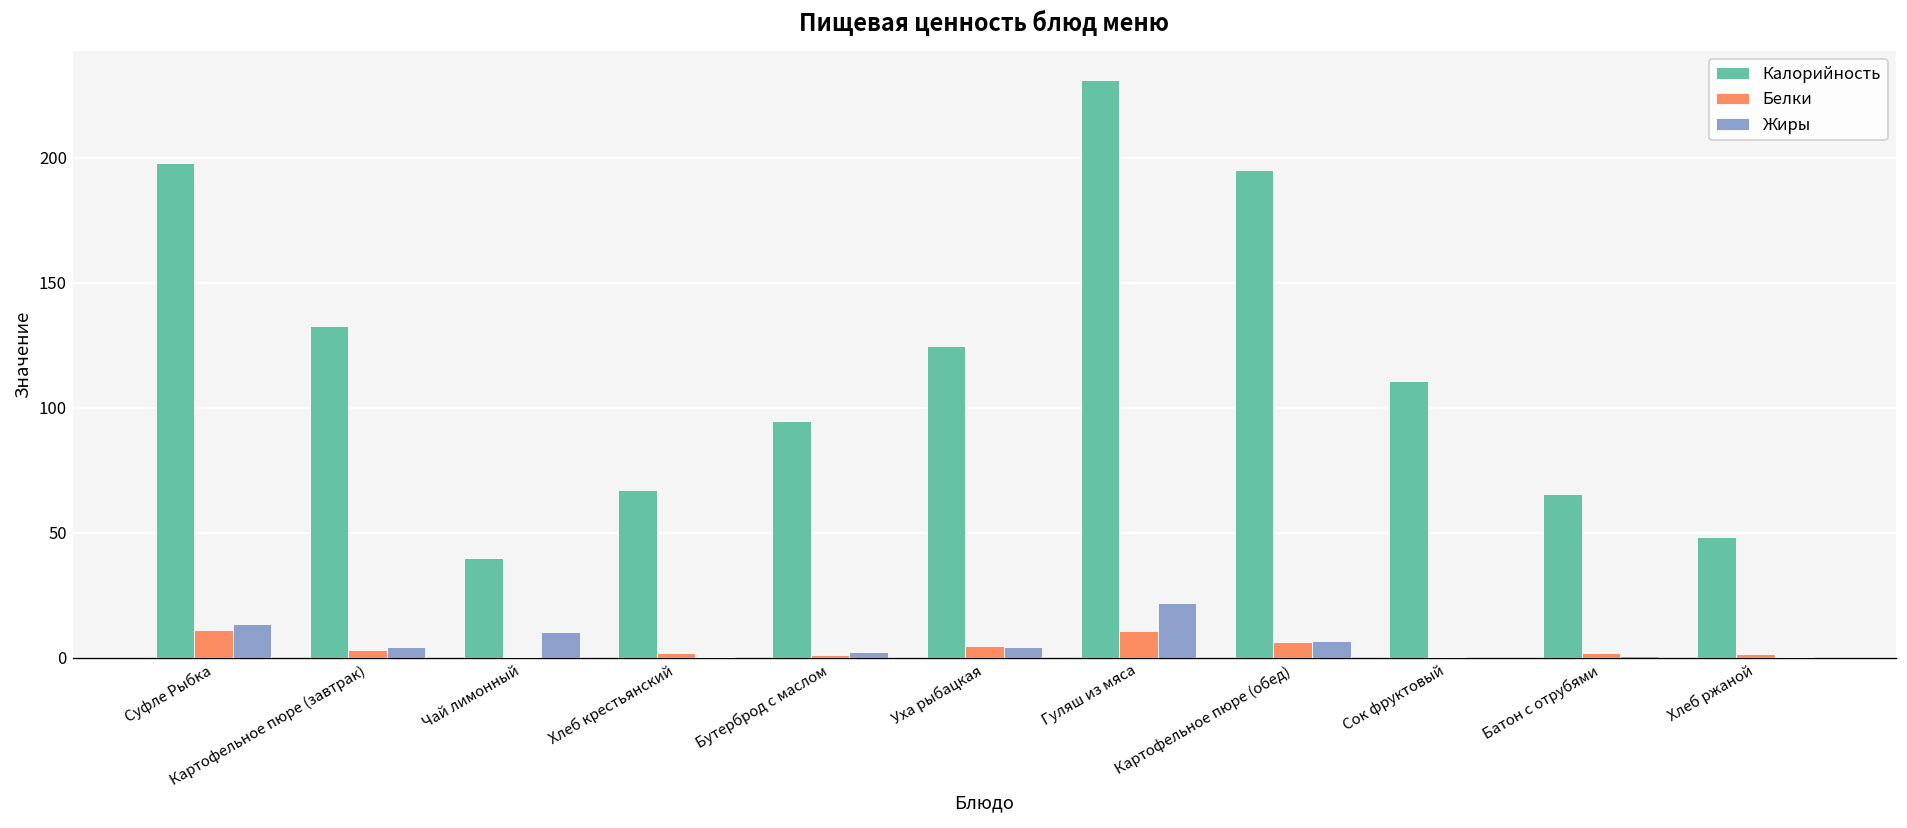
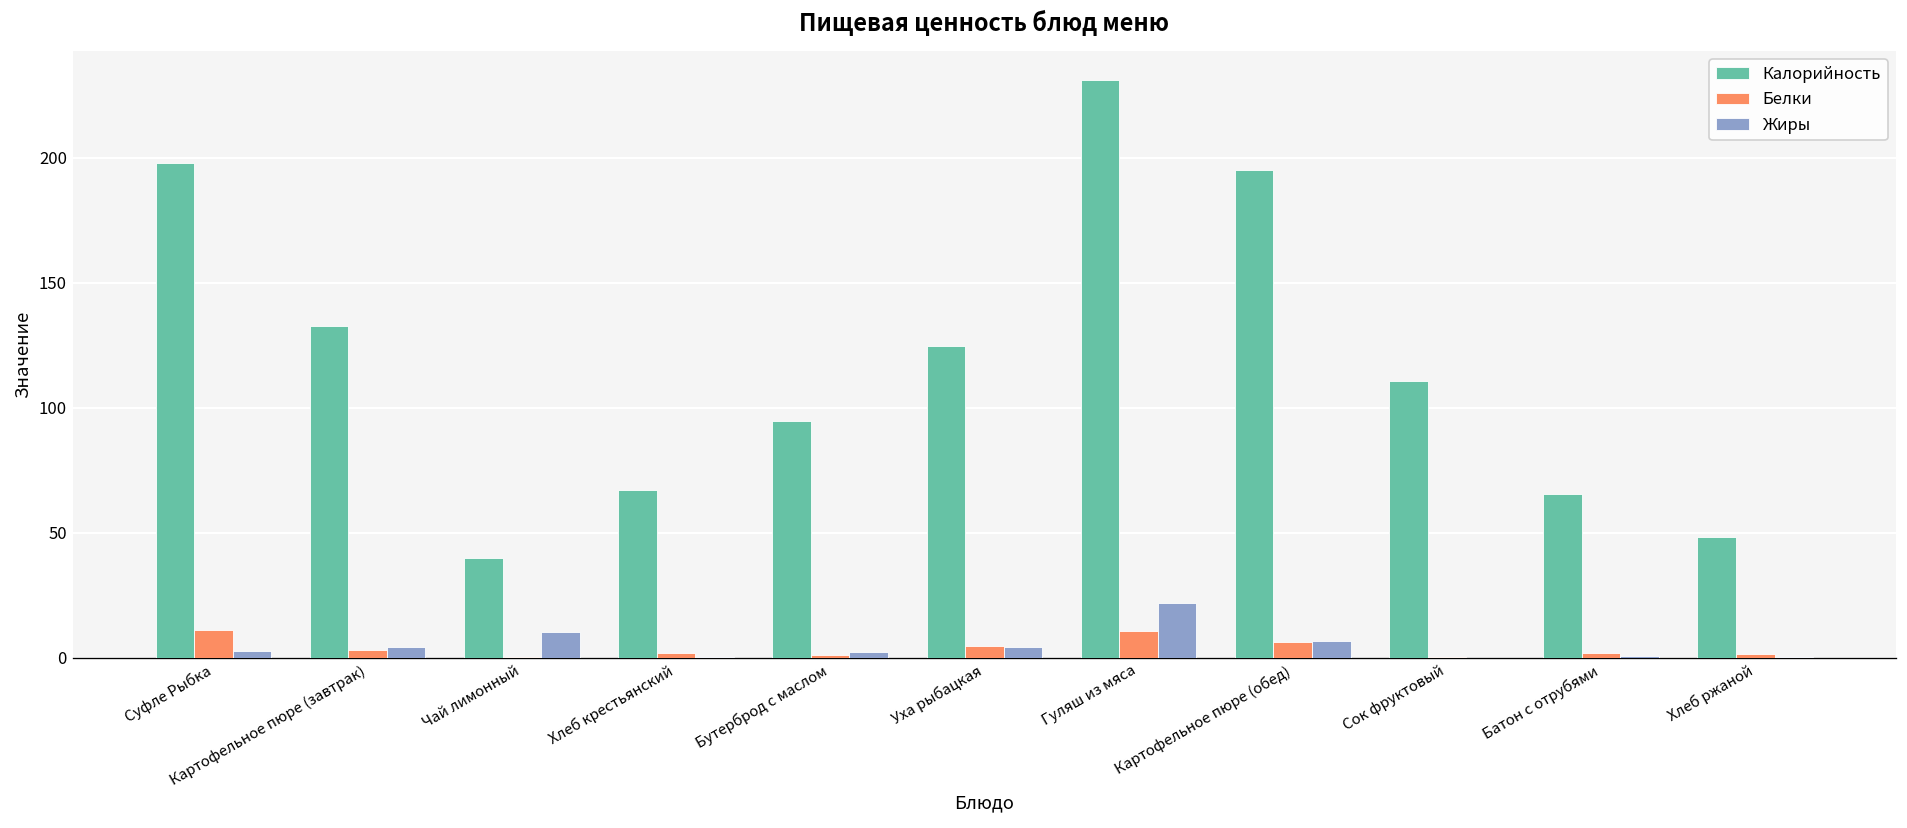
  {
    "Калорийность": {
      "Суфле Рыбка": 198,
      "Картофельное пюре (завтрак)": 133,
      "Чай лимонный": 40,
      "Хлеб крестьянский": 67,
      "Бутерброд с маслом": 95,
      "Уха рыбацкая": 125,
      "Гуляш из мяса": 231,
      "Картофельное пюре (обед)": 195,
      "Сок фруктовый": 111,
      "Батон с отрубями": 66,
      "Хлеб ржаной": 48
    },
    "Белки": {
      "Суфле Рыбка": 11,
      "Картофельное пюре (завтрак)": 3,
      "Хлеб крестьянский": 2,
      "Уха рыбацкая": 5,
      "Гуляш из мяса": 11,
      "Картофельное пюре (обед)": 7,
      "Батон с отрубями": 2,
      "Хлеб ржаной": 2
    },
    "Жиры": {
-     "Суфле Рыбка": 14,
+     "Суфле Рыбка": 3,
      "Картофельное пюре (завтрак)": 4,
      "Чай лимонный": 10,
      "Бутерброд с маслом": 2,
      "Уха рыбацкая": 4,
      "Гуляш из мяса": 22,
      "Картофельное пюре (обед)": 7
    }
  }
